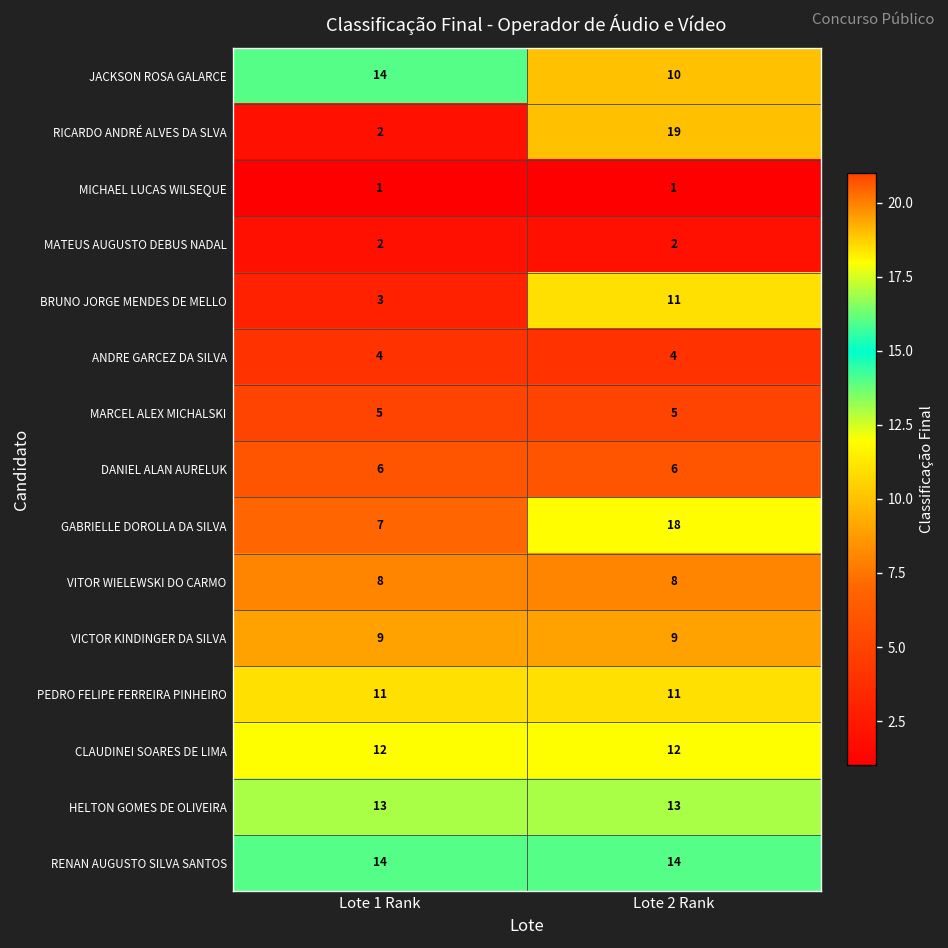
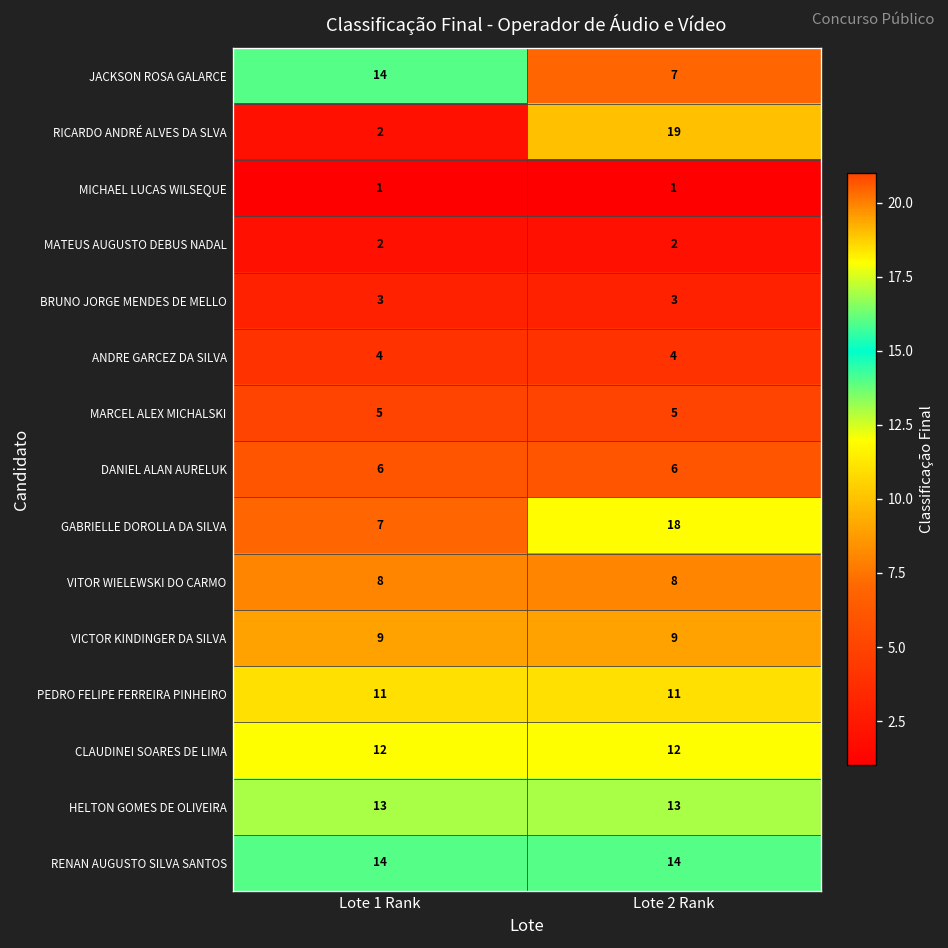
  {
    "JACKSON ROSA GALARCE": {
      "Lote 1 Rank": 14,
-     "Lote 2 Rank": 10
+     "Lote 2 Rank": 7
    },
    "RICARDO ANDRÉ ALVES DA SLVA": {
      "Lote 1 Rank": 2,
      "Lote 2 Rank": 19
    },
    "MICHAEL LUCAS WILSEQUE": {
      "Lote 1 Rank": 1,
      "Lote 2 Rank": 1
    },
    "MATEUS AUGUSTO DEBUS NADAL": {
      "Lote 1 Rank": 2,
      "Lote 2 Rank": 2
    },
    "BRUNO JORGE MENDES DE MELLO": {
      "Lote 1 Rank": 3,
-     "Lote 2 Rank": 11
+     "Lote 2 Rank": 3
    },
    "ANDRE GARCEZ DA SILVA": {
      "Lote 1 Rank": 4,
      "Lote 2 Rank": 4
    },
    "MARCEL ALEX MICHALSKI": {
      "Lote 1 Rank": 5,
      "Lote 2 Rank": 5
    },
    "DANIEL ALAN AURELUK": {
      "Lote 1 Rank": 6,
      "Lote 2 Rank": 6
    },
    "GABRIELLE DOROLLA DA SILVA": {
      "Lote 1 Rank": 7,
      "Lote 2 Rank": 18
    },
    "VITOR WIELEWSKI DO CARMO": {
      "Lote 1 Rank": 8,
      "Lote 2 Rank": 8
    },
    "VICTOR KINDINGER DA SILVA": {
      "Lote 1 Rank": 9,
      "Lote 2 Rank": 9
    },
    "PEDRO FELIPE FERREIRA PINHEIRO": {
      "Lote 1 Rank": 11,
      "Lote 2 Rank": 11
    },
    "CLAUDINEI SOARES DE LIMA": {
      "Lote 1 Rank": 12,
      "Lote 2 Rank": 12
    },
    "HELTON GOMES DE OLIVEIRA": {
      "Lote 1 Rank": 13,
      "Lote 2 Rank": 13
    },
    "RENAN AUGUSTO SILVA SANTOS": {
      "Lote 1 Rank": 14,
      "Lote 2 Rank": 14
    }
  }
